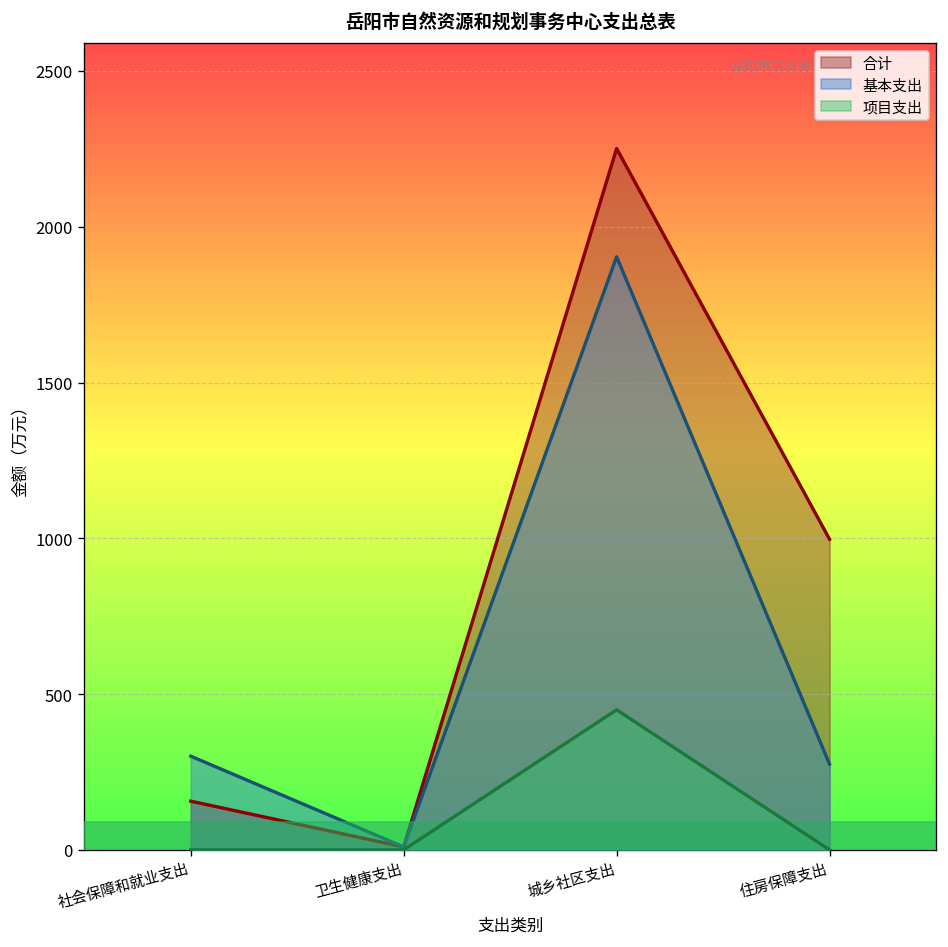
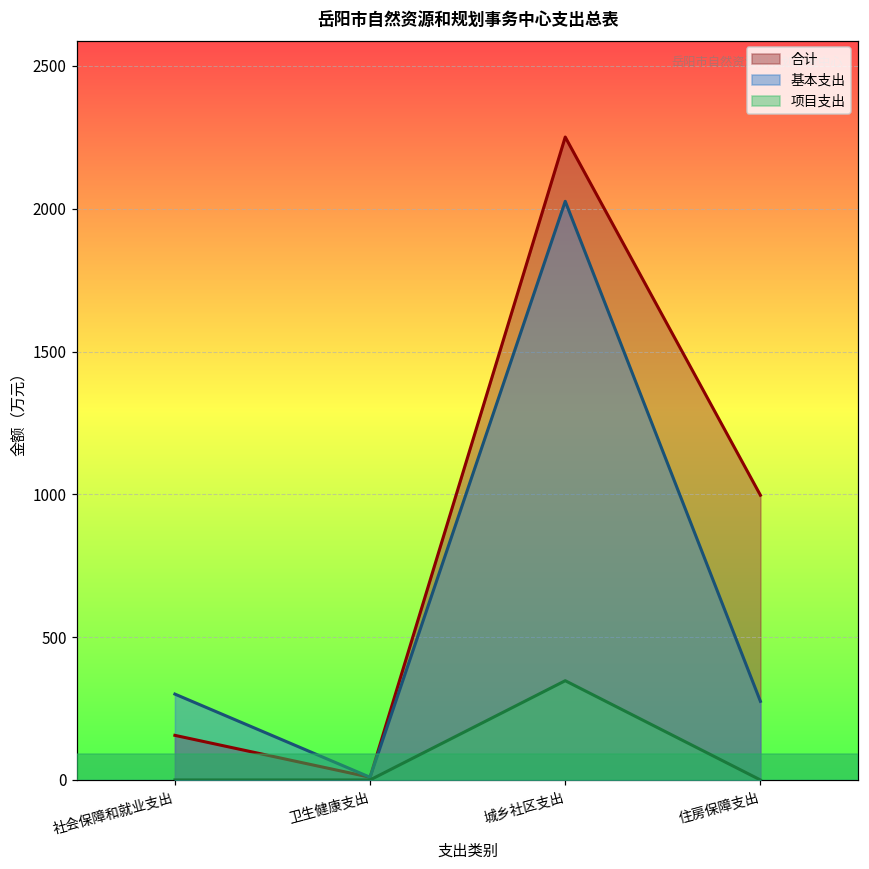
  {
    "合计": {
      "社会保障和就业支出": 160,
      "城乡社区支出": 2250,
      "住房保障支出": 1000
    },
    "基本支出": {
      "社会保障和就业支出": 300,
-     "城乡社区支出": 1900,
+     "城乡社区支出": 2030,
      "住房保障支出": 280
    },
    "项目支出": {
-     "城乡社区支出": 450
+     "城乡社区支出": 350
    }
  }
